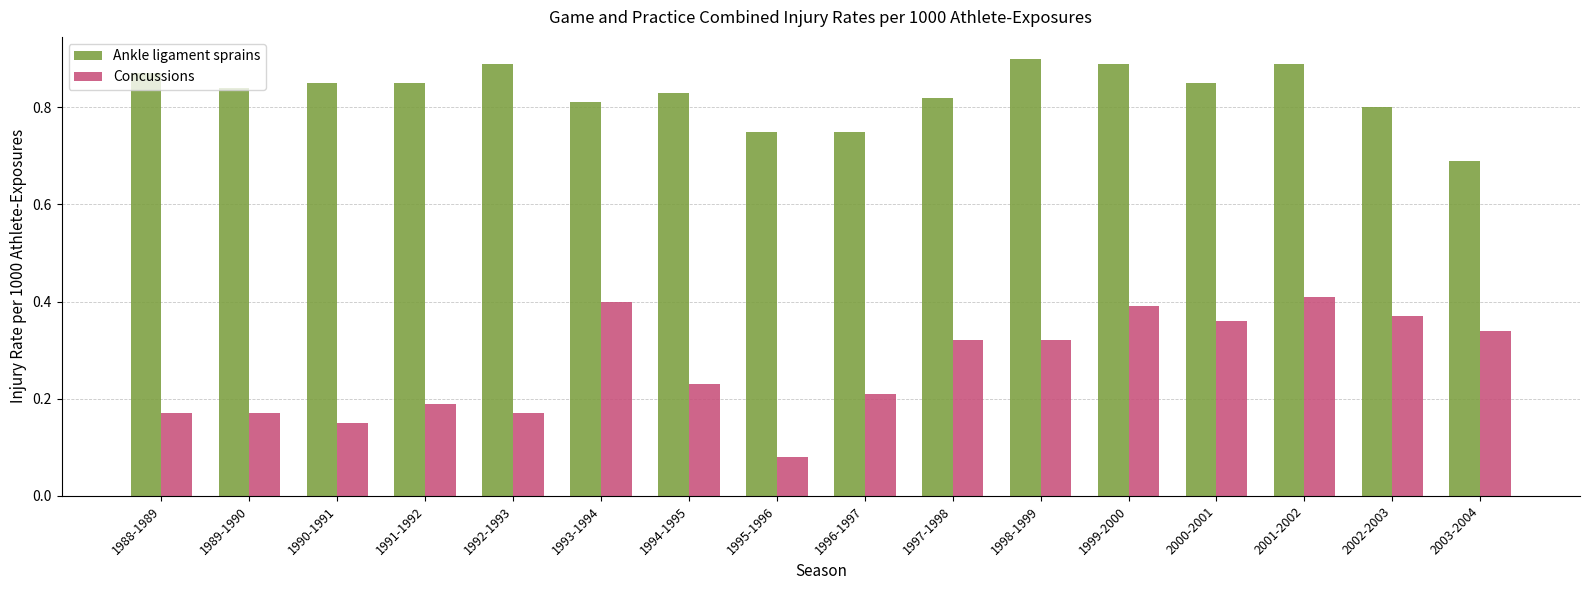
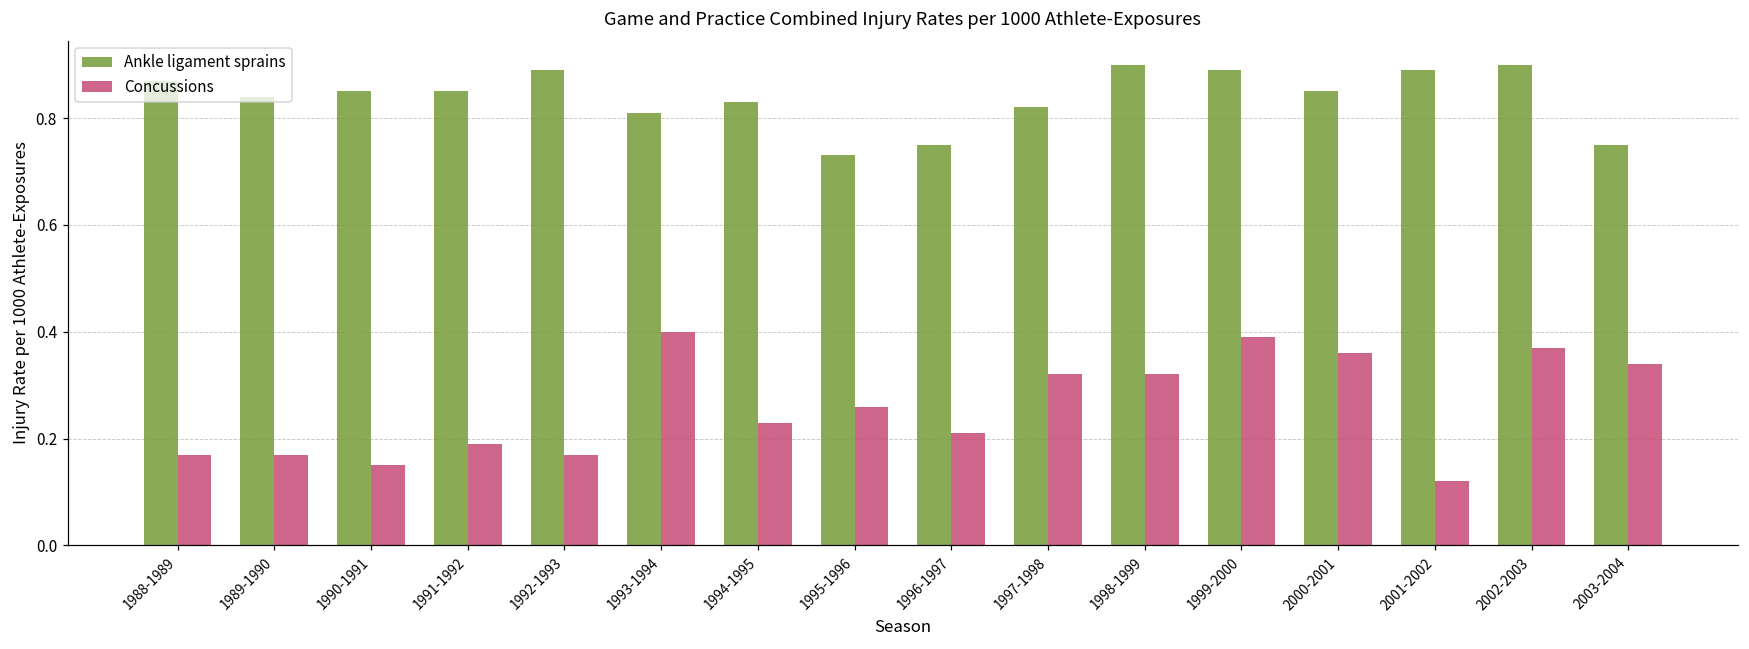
  {
    "Ankle ligament sprains": {
      "1990-1991": 0.85,
      "1991-1992": 0.85,
      "1992-1993": 0.89,
      "1993-1994": 0.81,
      "1994-1995": 0.83,
-     "1995-1996": 0.75,
+     "1995-1996": 0.73,
      "1996-1997": 0.75,
      "1997-1998": 0.82,
      "1998-1999": 0.90,
      "1999-2000": 0.89,
      "2000-2001": 0.85,
      "2001-2002": 0.89,
-     "2002-2003": 0.8,
-     "2003-2004": 0.69
+     "2002-2003": 0.9,
+     "2003-2004": 0.75
    },
    "Concussions": {
      "1988-1989": 0.17,
      "1989-1990": 0.17,
      "1990-1991": 0.15,
      "1991-1992": 0.19,
      "1992-1993": 0.17,
      "1993-1994": 0.40,
      "1994-1995": 0.23,
-     "1995-1996": 0.08,
+     "1995-1996": 0.26,
      "1996-1997": 0.21,
      "1997-1998": 0.32,
      "1998-1999": 0.32,
      "1999-2000": 0.39,
      "2000-2001": 0.36,
-     "2001-2002": 0.41,
+     "2001-2002": 0.12,
      "2002-2003": 0.37,
      "2003-2004": 0.34
    }
  }
